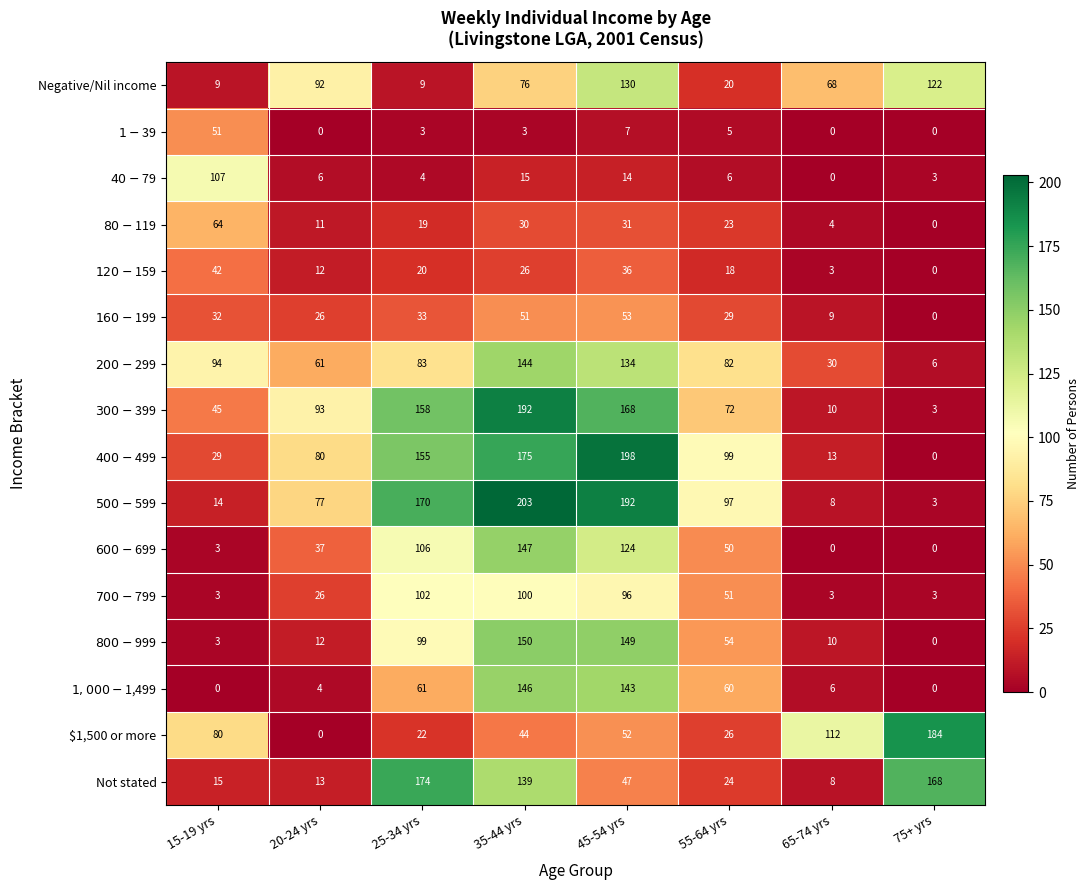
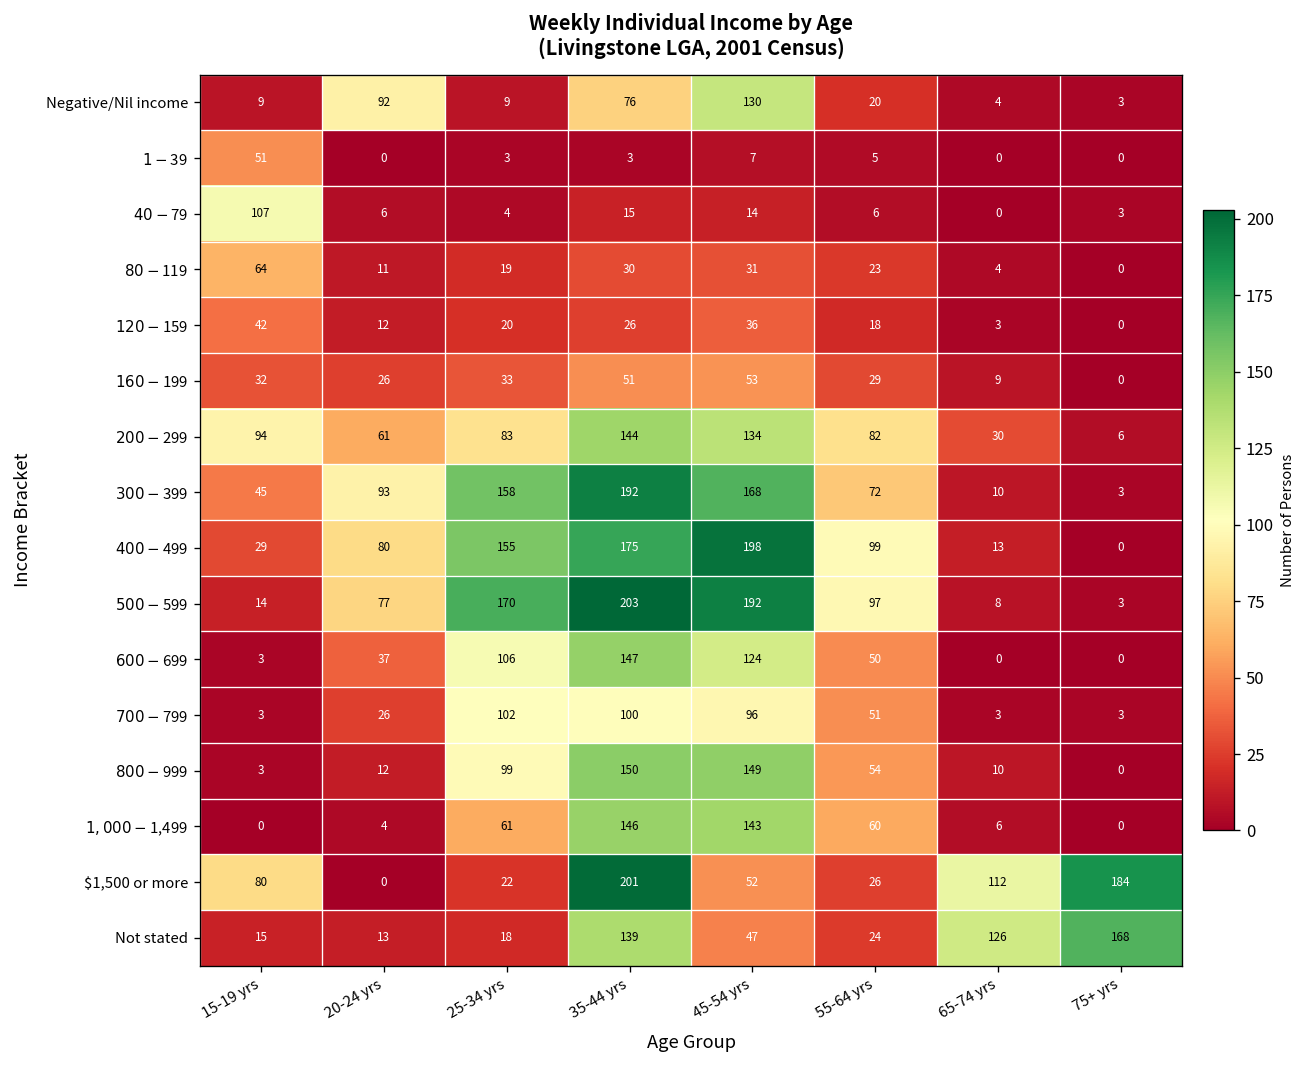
  {
    "Negative/Nil income": {
      "15-19 yrs": 9,
      "20-24 yrs": 92,
      "25-34 yrs": 9,
      "35-44 yrs": 76,
      "45-54 yrs": 130,
      "55-64 yrs": 20,
-     "65-74 yrs": 68,
-     "75+ yrs": 122
+     "65-74 yrs": 4,
+     "75+ yrs": 3
    },
    "$1,500 or more": {
      "15-19 yrs": 80,
      "20-24 yrs": 0,
      "25-34 yrs": 22,
-     "35-44 yrs": 44,
+     "35-44 yrs": 201,
      "45-54 yrs": 52,
      "55-64 yrs": 26,
      "65-74 yrs": 112,
      "75+ yrs": 184
    },
    "Not stated": {
      "15-19 yrs": 15,
      "20-24 yrs": 13,
-     "25-34 yrs": 174,
+     "25-34 yrs": 18,
      "35-44 yrs": 139,
      "45-54 yrs": 47,
      "55-64 yrs": 24,
-     "65-74 yrs": 8,
+     "65-74 yrs": 126,
      "75+ yrs": 168
    }
  }
